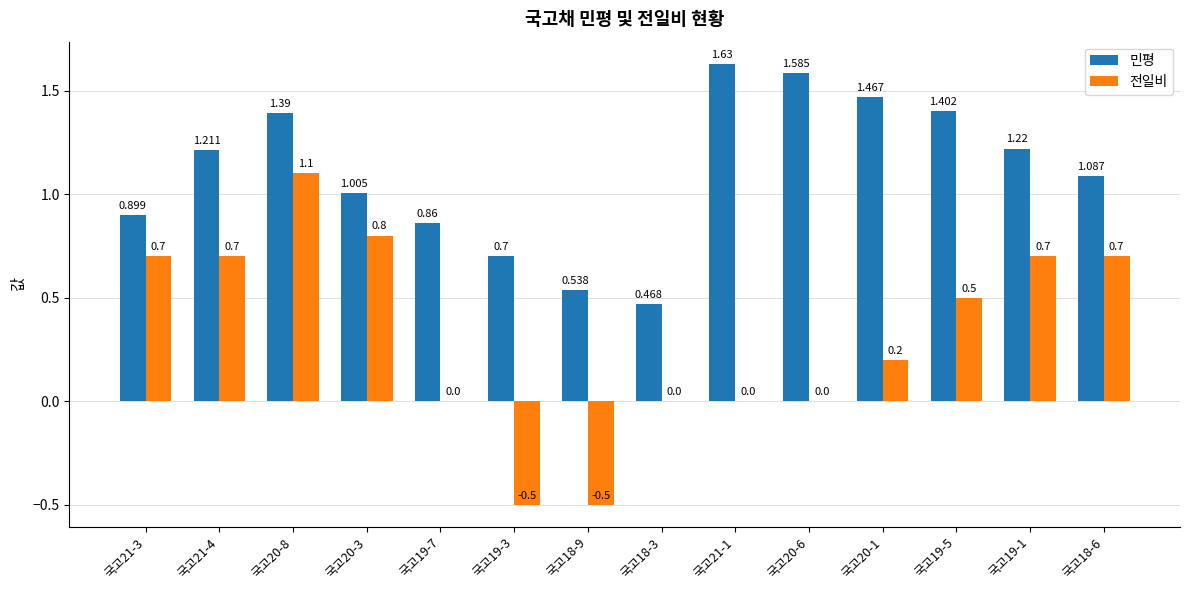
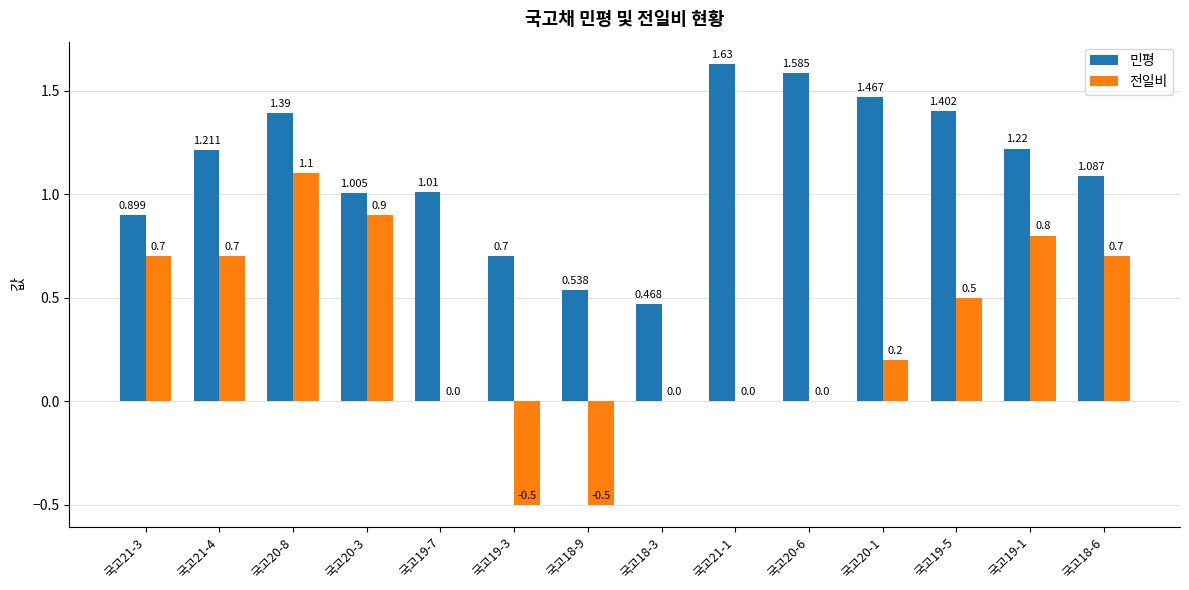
  {
    "민평": {
      "국고21-3": 0.899,
      "국고21-4": 1.211,
      "국고20-8": 1.39,
      "국고20-3": 1.005,
-     "국고19-7": 0.86,
+     "국고19-7": 1.01,
      "국고19-3": 0.7,
      "국고18-9": 0.538,
      "국고18-3": 0.468,
      "국고21-1": 1.63,
      "국고20-6": 1.585,
      "국고20-1": 1.467,
      "국고19-5": 1.402,
      "국고19-1": 1.22,
      "국고18-6": 1.087
    },
    "전일비": {
      "국고21-3": 0.7,
      "국고21-4": 0.7,
      "국고20-8": 1.1,
-     "국고20-3": 0.8,
+     "국고20-3": 0.9,
      "국고19-7": 0.0,
      "국고19-3": -0.5,
      "국고18-9": -0.5,
      "국고18-3": 0.0,
      "국고21-1": 0.0,
      "국고20-6": 0.0,
      "국고20-1": 0.2,
      "국고19-5": 0.5,
-     "국고19-1": 0.7,
+     "국고19-1": 0.8,
      "국고18-6": 0.7
    }
  }
